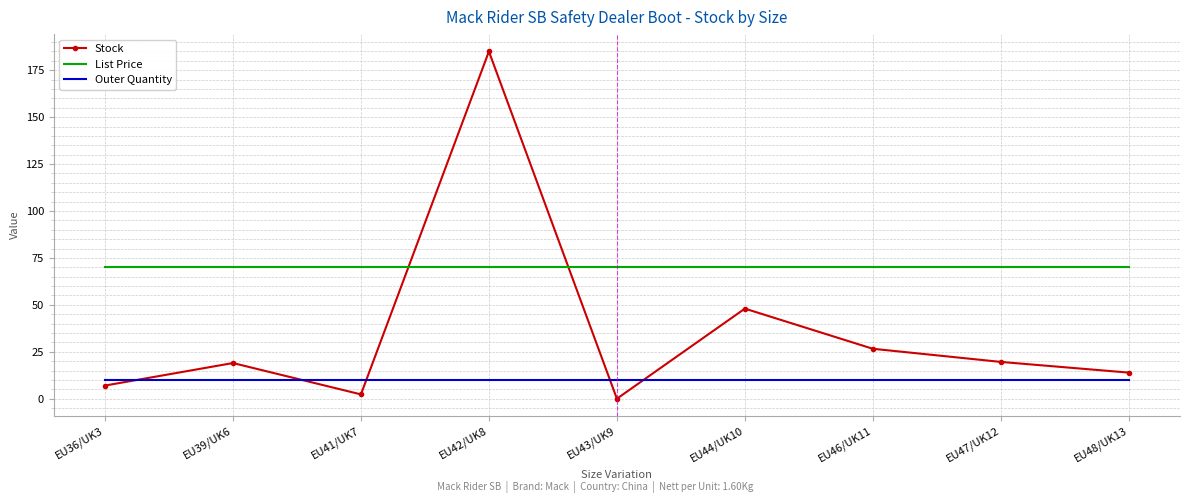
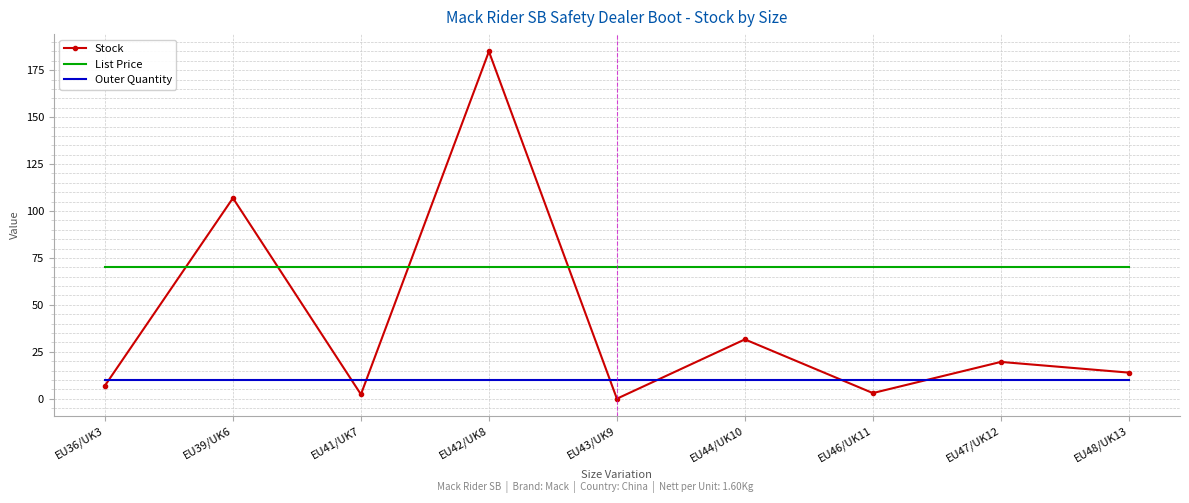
  {
    "Stock": {
      "EU36/UK3": 7,
-     "EU39/UK6": 19,
+     "EU39/UK6": 107,
      "EU41/UK7": 2,
      "EU42/UK8": 185,
      "EU43/UK9": 0,
-     "EU44/UK10": 48,
-     "EU46/UK11": 27,
+     "EU44/UK10": 32,
+     "EU46/UK11": 3,
      "EU47/UK12": 20,
      "EU48/UK13": 14
    },
    "List Price": {
      "EU36/UK3": 70,
      "EU39/UK6": 70,
      "EU41/UK7": 70,
      "EU42/UK8": 70,
      "EU43/UK9": 70,
      "EU44/UK10": 70,
      "EU46/UK11": 70,
      "EU47/UK12": 70,
      "EU48/UK13": 70
    },
    "Outer Quantity": {
      "EU36/UK3": 10,
      "EU39/UK6": 10,
      "EU41/UK7": 10,
      "EU42/UK8": 10,
      "EU43/UK9": 10,
      "EU44/UK10": 10,
      "EU46/UK11": 10,
      "EU47/UK12": 10,
      "EU48/UK13": 10
    }
  }
